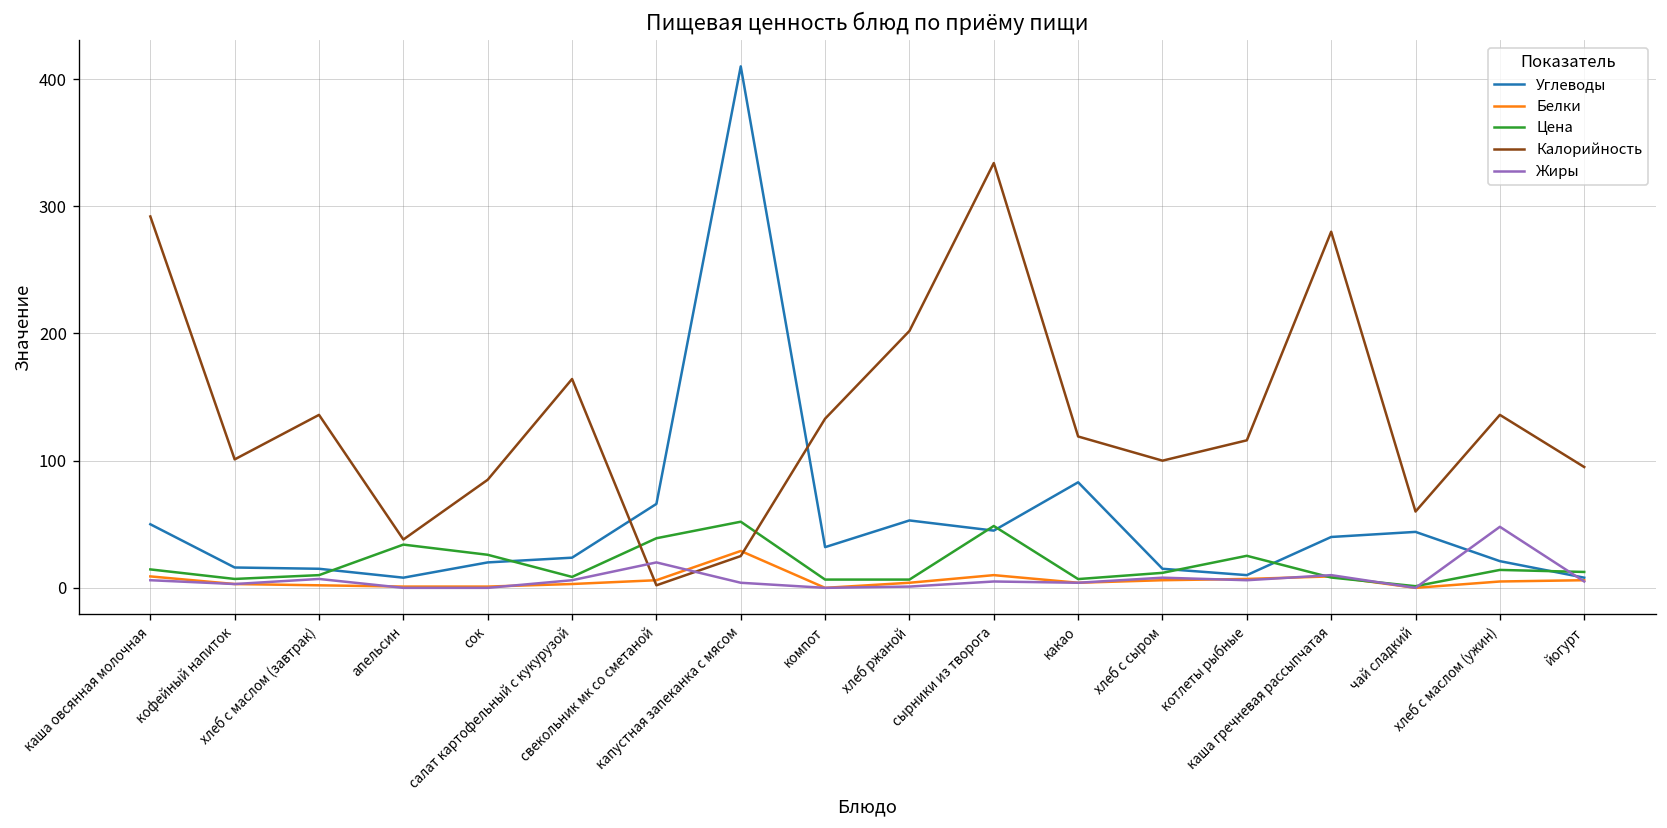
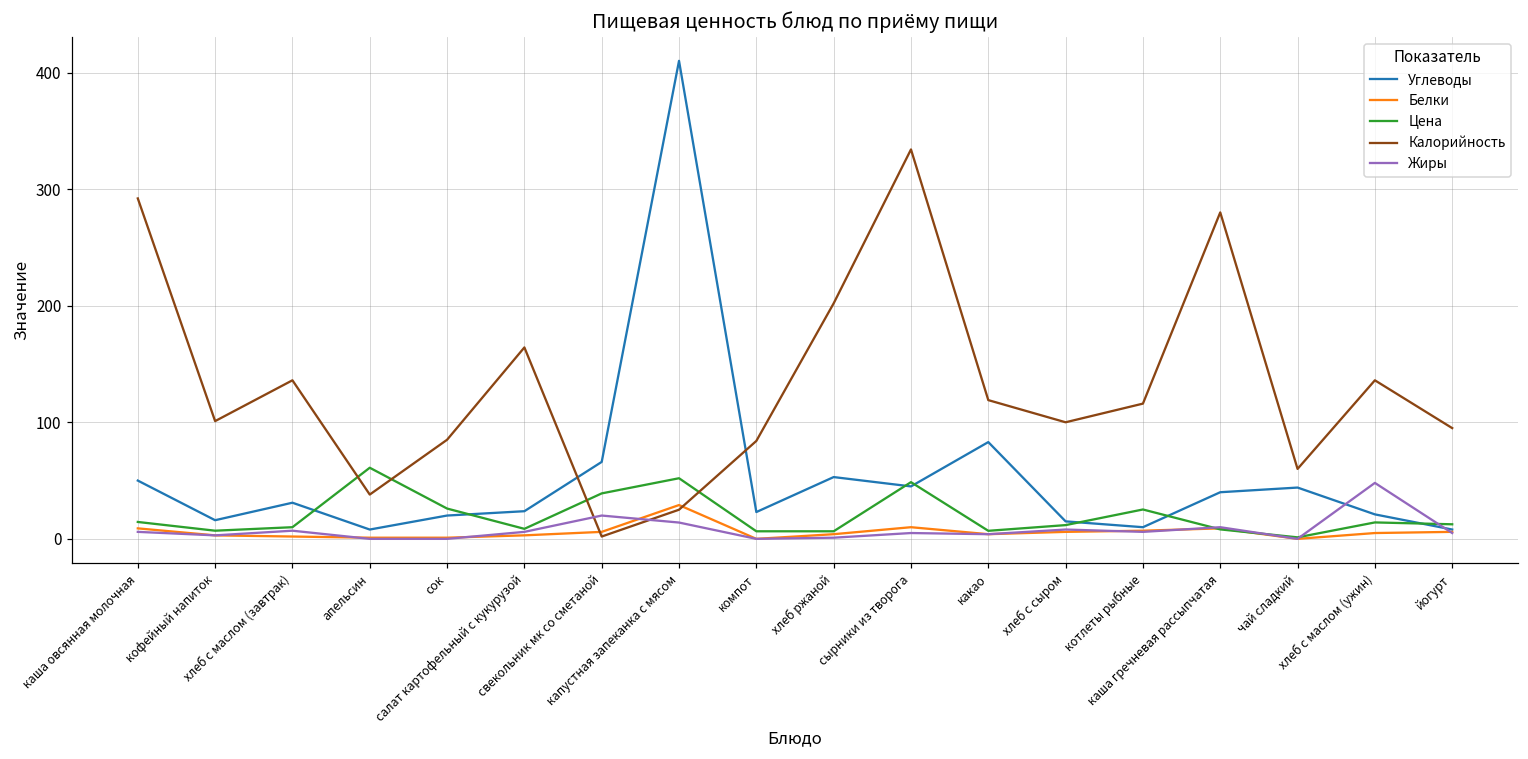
  {
    "Углеводы": {
      "каша овсянная молочная": 50,
      "кофейный напиток": 16,
-     "хлеб с маслом (завтрак)": 15,
+     "хлеб с маслом (завтрак)": 31,
      "апельсин": 8,
      "сок": 20,
      "салат картофельный с кукурузой": 24,
      "свекольник мк со сметаной": 66,
      "капустная запеканка с мясом": 410,
-     "компот": 32,
+     "компот": 23,
      "хлеб ржаной": 53,
      "сырники из творога": 45,
      "какао": 83,
      "хлеб с сыром": 15,
      "котлеты рыбные": 10,
      "каша гречневая рассыпчатая": 40,
      "чай сладкий": 44,
      "хлеб с маслом (ужин)": 21
    },
    "Белки": {
      "каша овсянная молочная": 9,
      "хлеб с маслом (завтрак)": 2,
      "салат картофельный с кукурузой": 3,
      "свекольник мк со сметаной": 6,
      "капустная запеканка с мясом": 29,
      "хлеб ржаной": 4,
      "сырники из творога": 10,
      "хлеб с маслом (ужин)": 5
    },
    "Цена": {
      "каша овсянная молочная": 15,
      "кофейный напиток": 7,
      "хлеб с маслом (завтрак)": 10,
-     "апельсин": 34,
+     "апельсин": 61,
      "сок": 26,
      "салат картофельный с кукурузой": 9,
      "свекольник мк со сметаной": 39,
      "капустная запеканка с мясом": 52,
      "компот": 7,
      "хлеб ржаной": 7,
      "сырники из творога": 49,
      "какао": 7,
      "хлеб с сыром": 12,
      "котлеты рыбные": 25,
      "хлеб с маслом (ужин)": 14,
      "йогурт": 13
    },
    "Калорийность": {
      "каша овсянная молочная": 292,
      "кофейный напиток": 101,
      "хлеб с маслом (завтрак)": 136,
      "апельсин": 38,
      "сок": 85,
      "салат картофельный с кукурузой": 164,
      "свекольник мк со сметаной": 2,
      "капустная запеканка с мясом": 25,
-     "компот": 133,
+     "компот": 84,
      "хлеб ржаной": 202,
      "сырники из творога": 334,
      "какао": 119,
      "хлеб с сыром": 100,
      "котлеты рыбные": 116,
      "каша гречневая рассыпчатая": 280,
      "чай сладкий": 60,
      "хлеб с маслом (ужин)": 136,
      "йогурт": 95
    },
    "Жиры": {
      "каша овсянная молочная": 6,
      "хлеб с маслом (завтрак)": 7,
      "салат картофельный с кукурузой": 6,
      "свекольник мк со сметаной": 20,
-     "капустная запеканка с мясом": 4,
+     "капустная запеканка с мясом": 14,
      "хлеб ржаной": 1,
      "сырники из творога": 5,
      "хлеб с маслом (ужин)": 48
    }
  }
